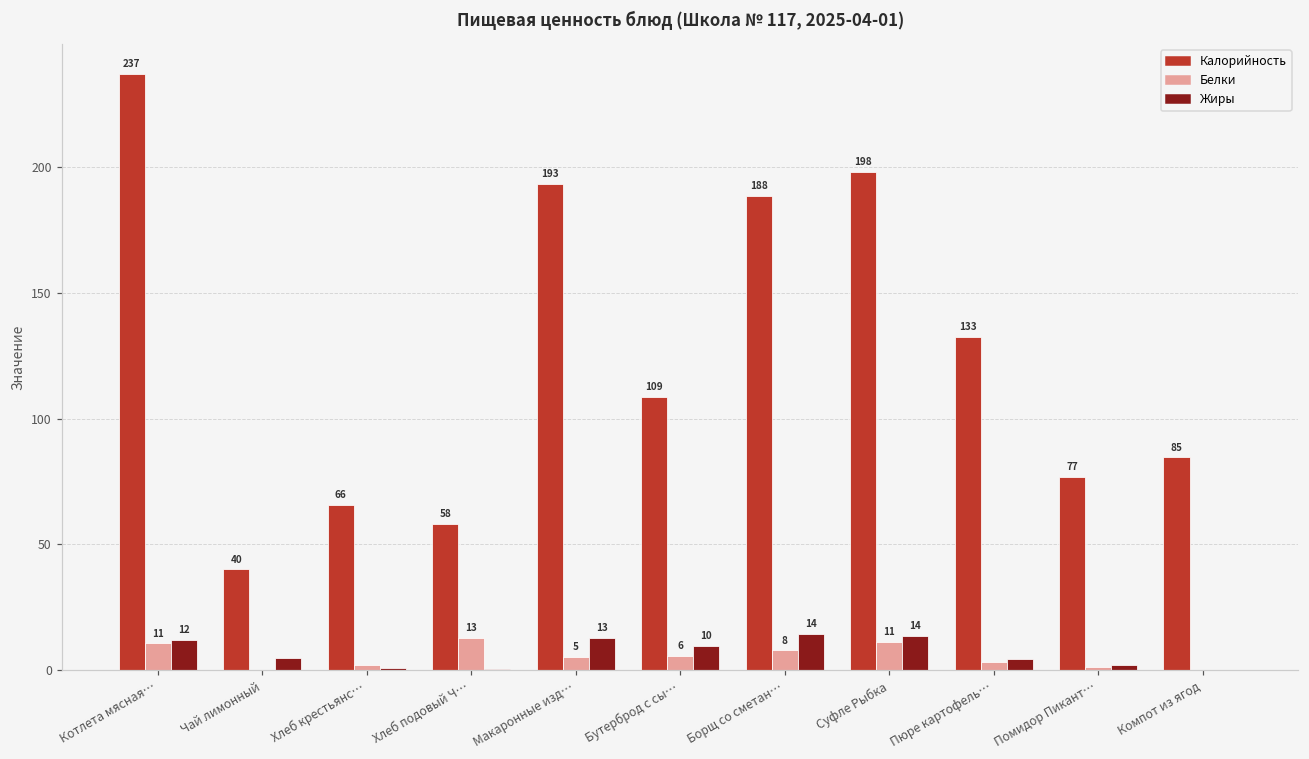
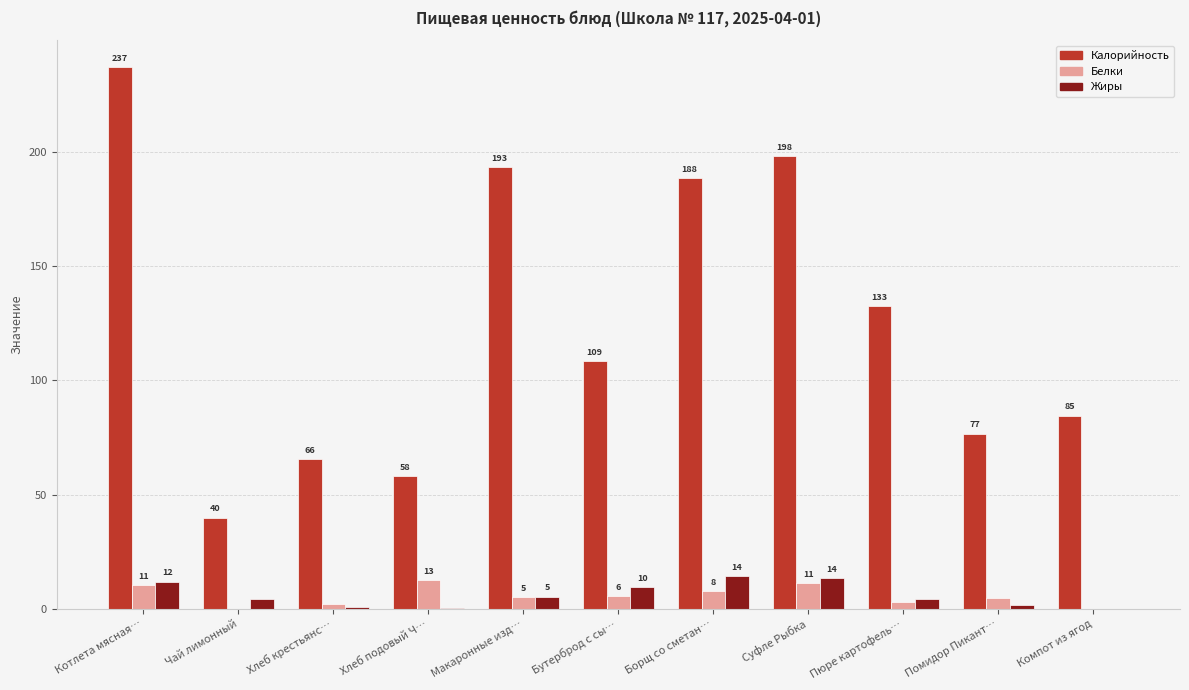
  {
    "Калорийность": {
      "Котлета мясная…": 237,
      "Чай лимонный": 40,
      "Хлеб крестьянс…": 66,
      "Хлеб подовый Ч…": 58,
      "Макаронные изд…": 193,
      "Бутерброд с сы…": 109,
      "Борщ со сметан…": 188,
      "Суфле Рыбка": 198,
      "Пюре картофель…": 133,
      "Помидор Пикант…": 77,
      "Компот из ягод": 85
    },
    "Белки": {
      "Хлеб крестьянс…": 2,
      "Пюре картофель…": 3,
-     "Помидор Пикант…": 1
+     "Помидор Пикант…": 5
    },
    "Жиры": {
      "Котлета мясная…": 12,
-     "Макаронные изд…": 13,
+     "Макаронные изд…": 5,
      "Бутерброд с сы…": 10,
      "Борщ со сметан…": 14,
      "Суфле Рыбка": 14
    }
  }
